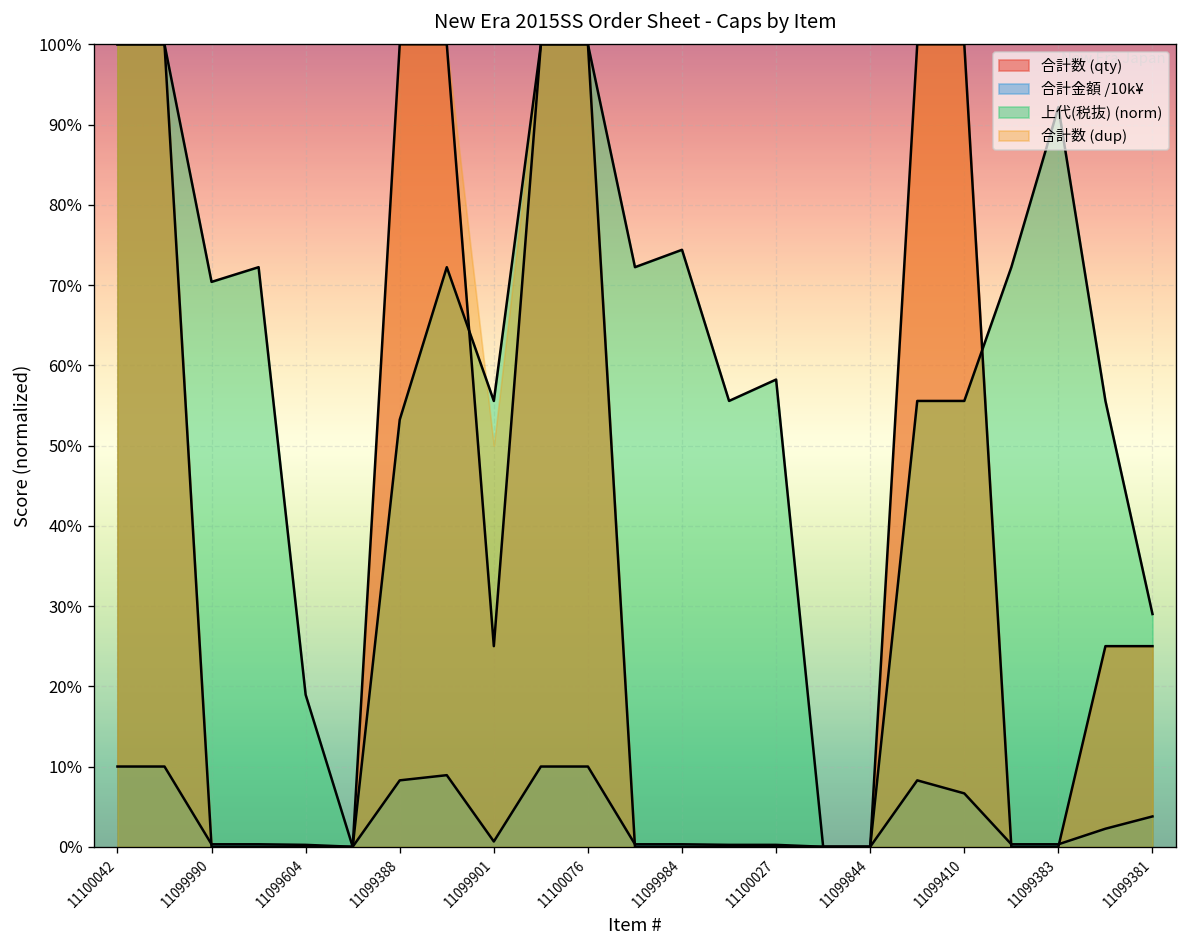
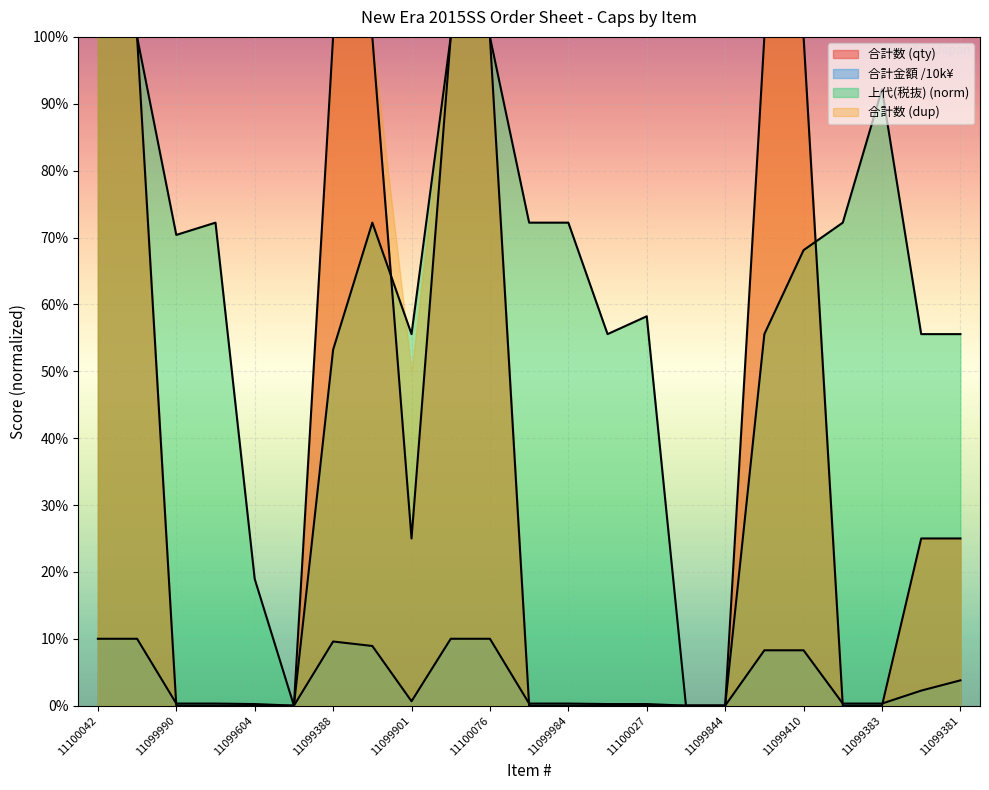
  {
    "合計数 (qty)": {
      "11099901": "25%"
    },
    "合計金額 /10k¥": {
      "11100042": "10%",
-     "11099388": "8%",
+     "11099388": "10%",
      "11099901": "1%",
      "11100076": "10%",
-     "11099410": "7%",
+     "11099410": "8%",
      "11099381": "4%"
    },
    "上代(税抜) (norm)": {
      "11099990": "70%",
      "11099604": "19%",
      "11099388": "53%",
      "11099901": "56%",
-     "11099984": "74%",
+     "11099984": "72%",
      "11100027": "58%",
-     "11099410": "56%",
-     "11099381": "29%"
+     "11099410": "68%",
+     "11099381": "56%"
    },
    "合計数 (dup)": {
      "11099901": "50%"
    }
  }
